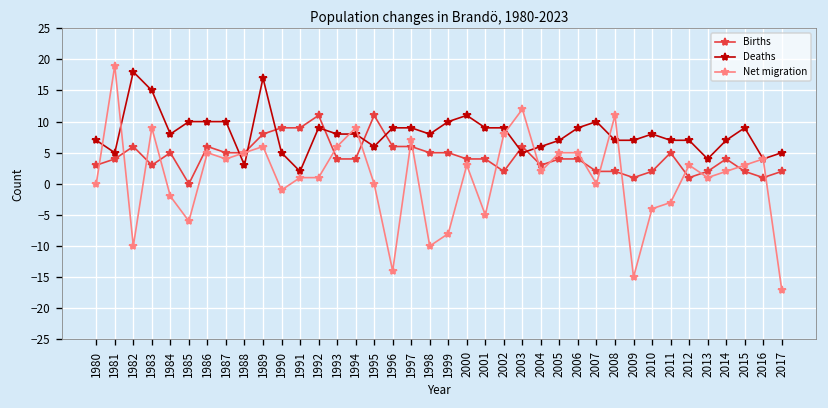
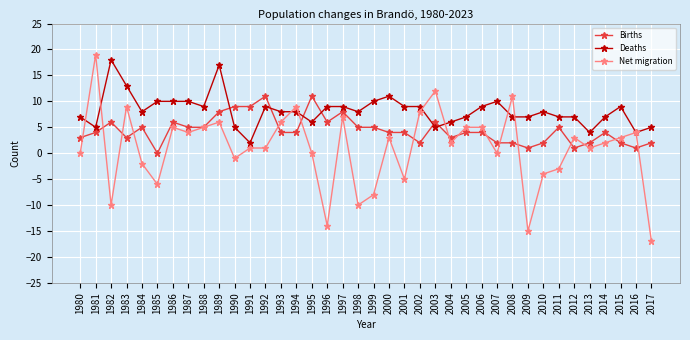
  {
    "Births": {
      "1980": 3,
      "1981": 4,
      "1982": 6,
      "1983": 3,
      "1984": 5,
      "1985": 0,
      "1986": 6,
      "1987": 5,
      "1989": 8,
      "1990": 9,
      "1991": 9,
      "1992": 11,
      "1993": 4,
      "1994": 4,
      "1995": 11,
      "1996": 6,
-     "1997": 6,
+     "1997": 8,
      "1998": 5,
      "1999": 5,
      "2000": 4,
      "2001": 4,
      "2002": 2,
      "2003": 6,
      "2004": 3,
      "2005": 4,
      "2006": 4,
      "2007": 2,
      "2008": 2,
      "2009": 1,
      "2010": 2,
      "2011": 5,
      "2012": 1,
      "2013": 2,
      "2014": 4,
      "2015": 2,
      "2016": 1,
      "2017": 2
    },
    "Deaths": {
      "1980": 7,
      "1981": 5,
      "1982": 18,
-     "1983": 15,
+     "1983": 13,
      "1984": 8,
      "1985": 10,
      "1986": 10,
      "1987": 10,
-     "1988": 3,
+     "1988": 9,
      "1989": 17,
      "1990": 5,
      "1991": 2,
      "1992": 9,
      "1993": 8,
      "1994": 8,
      "1995": 6,
      "1996": 9,
      "1997": 9,
      "1998": 8,
      "1999": 10,
      "2000": 11,
      "2001": 9,
      "2002": 9,
      "2003": 5,
      "2004": 6,
      "2005": 7,
      "2006": 9,
      "2007": 10,
      "2008": 7,
      "2009": 7,
      "2010": 8,
      "2011": 7,
      "2012": 7,
      "2013": 4,
      "2014": 7,
      "2015": 9,
      "2017": 5
    },
    "Net migration": {
      "1980": 0,
      "1981": 19,
      "1982": -10,
      "1983": 9,
      "1984": -2,
      "1985": -6,
      "1986": 5,
      "1987": 4,
      "1989": 6,
      "1990": -1,
      "1991": 1,
      "1992": 1,
      "1993": 6,
      "1994": 9,
      "1995": 0,
      "1996": -14,
      "1997": 7,
      "1998": -10,
      "1999": -8,
      "2000": 3,
      "2001": -5,
      "2002": 8,
      "2003": 12,
      "2004": 2,
      "2005": 5,
      "2006": 5,
      "2007": 0,
      "2008": 11,
      "2009": -15,
      "2010": -4,
      "2011": -3,
      "2012": 3,
      "2013": 1,
      "2014": 2,
      "2015": 3,
      "2017": -17
    }
  }
